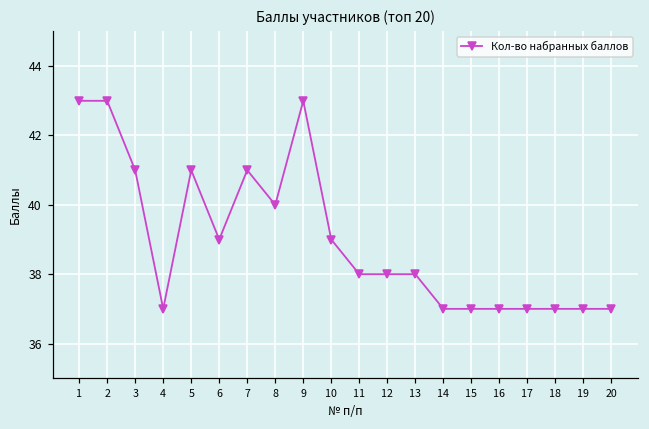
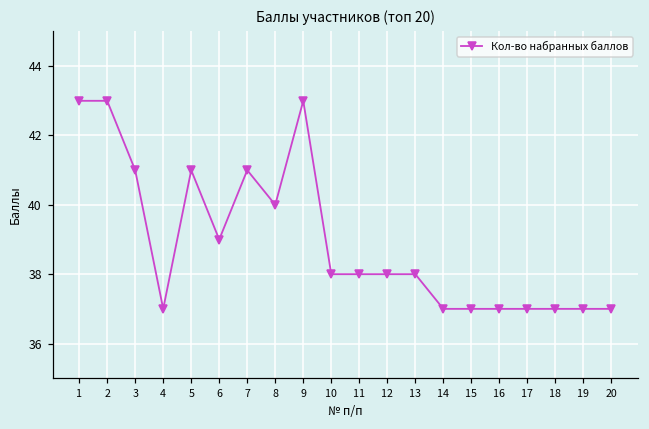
  {
    "1": 43,
    "2": 43,
    "3": 41,
    "4": 37,
    "5": 41,
    "6": 39,
    "7": 41,
    "8": 40,
    "9": 43,
-   "10": 39,
+   "10": 38,
    "11": 38,
    "12": 38,
    "13": 38,
    "14": 37,
    "15": 37,
    "16": 37,
    "17": 37,
    "18": 37,
    "19": 37,
    "20": 37
  }
